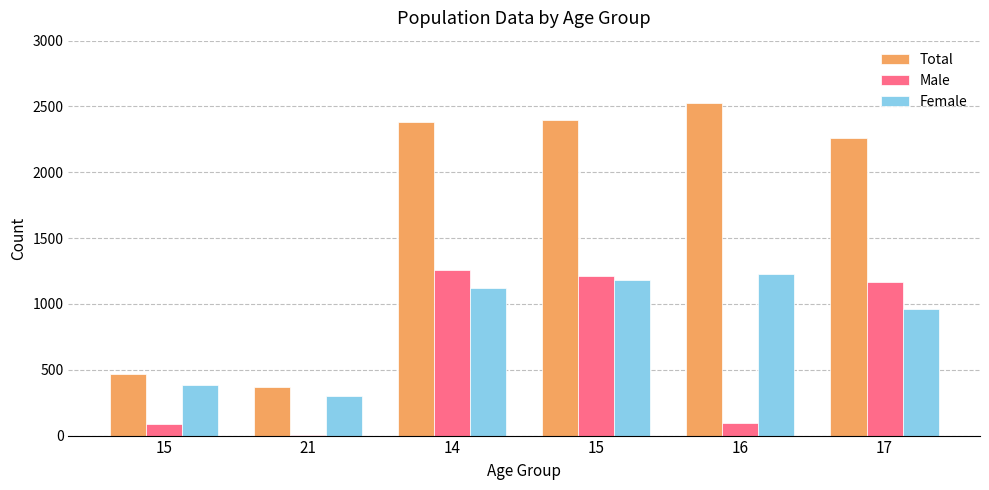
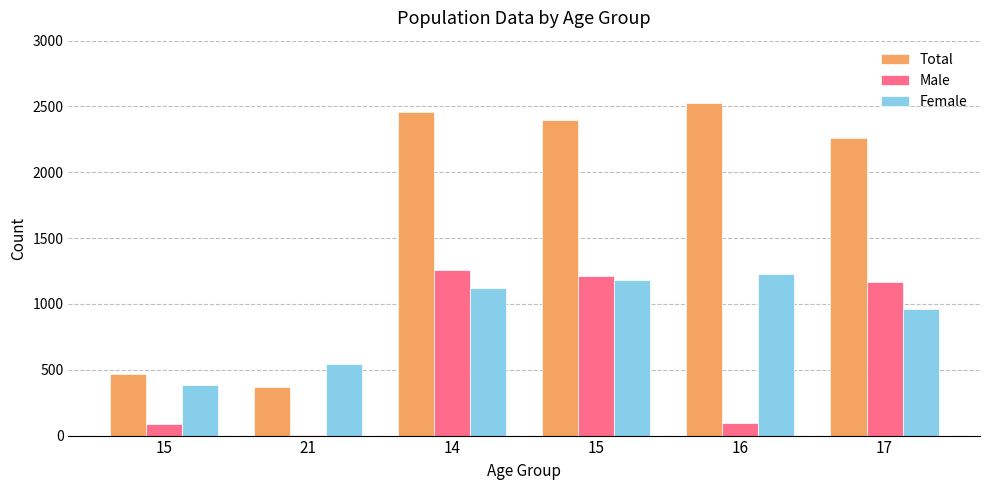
  {
    "Total": {
      "21": 370,
-     "14": 2380,
+     "14": 2460,
      "16": 2520,
      "17": 2260
    },
    "Male": {
      "14": 1260,
      "16": 100,
      "17": 1170
    },
    "Female": {
-     "21": 300,
+     "21": 540,
      "14": 1120,
      "16": 1230,
      "17": 960
    }
  }
